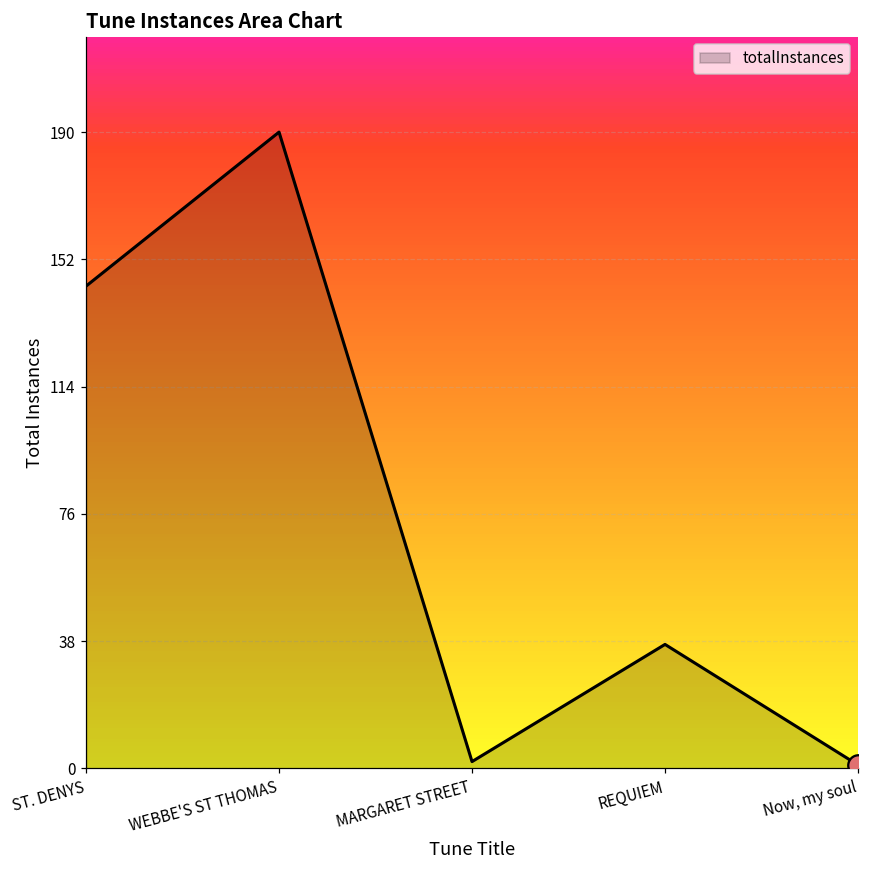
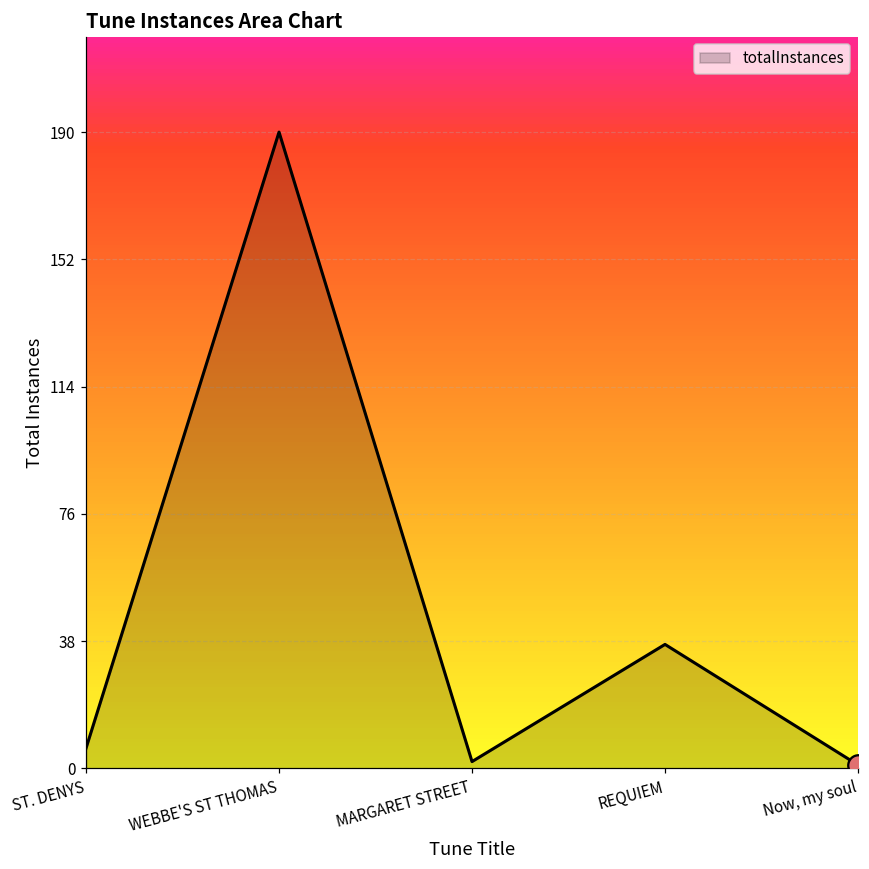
  {
    "totalInstances": {
-     "ST. DENYS": 144,
+     "ST. DENYS": 6,
      "WEBBE'S ST THOMAS": 190,
      "MARGARET STREET": 2,
      "REQUIEM": 37
    }
  }
